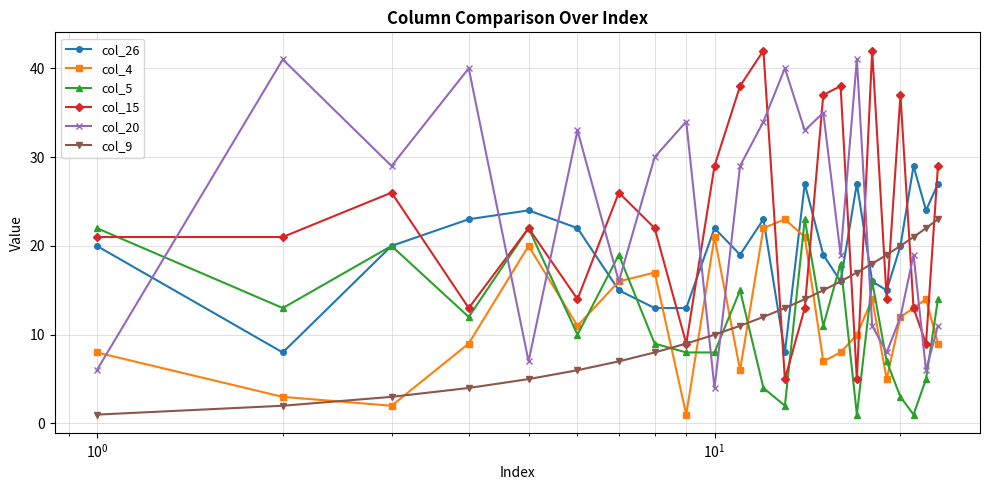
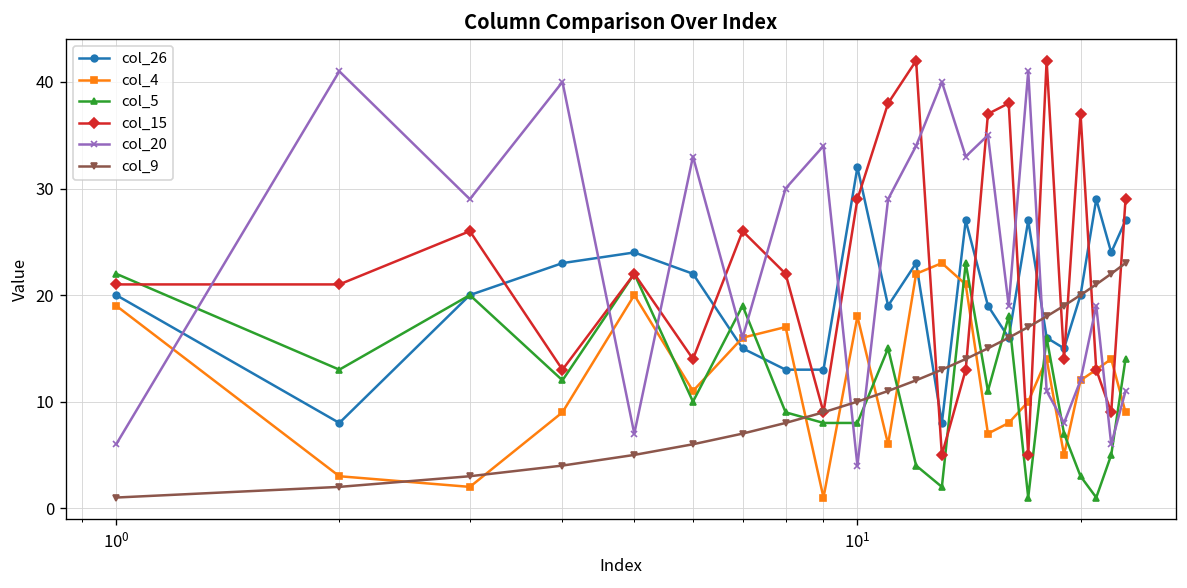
  {
    "col_26": {
      "10^0": 20,
-     "10^1": 22
+     "10^1": 32
    },
    "col_4": {
-     "10^0": 8,
-     "10^1": 21
+     "10^0": 19,
+     "10^1": 18
    },
    "col_5": {
      "10^0": 22,
      "10^1": 8
    },
    "col_15": {
      "10^0": 21,
      "10^1": 29
    },
    "col_20": {
      "10^0": 6,
      "10^1": 4
    },
    "col_9": {
      "10^0": 1,
      "10^1": 10
    }
  }
